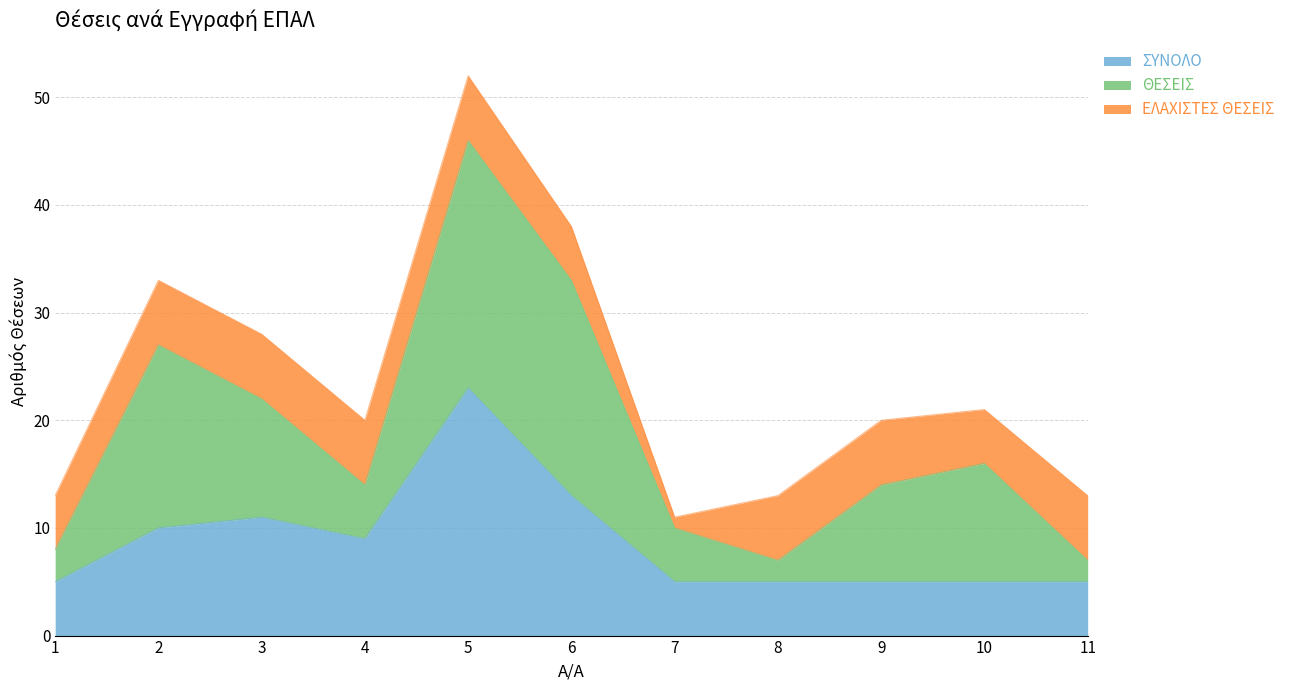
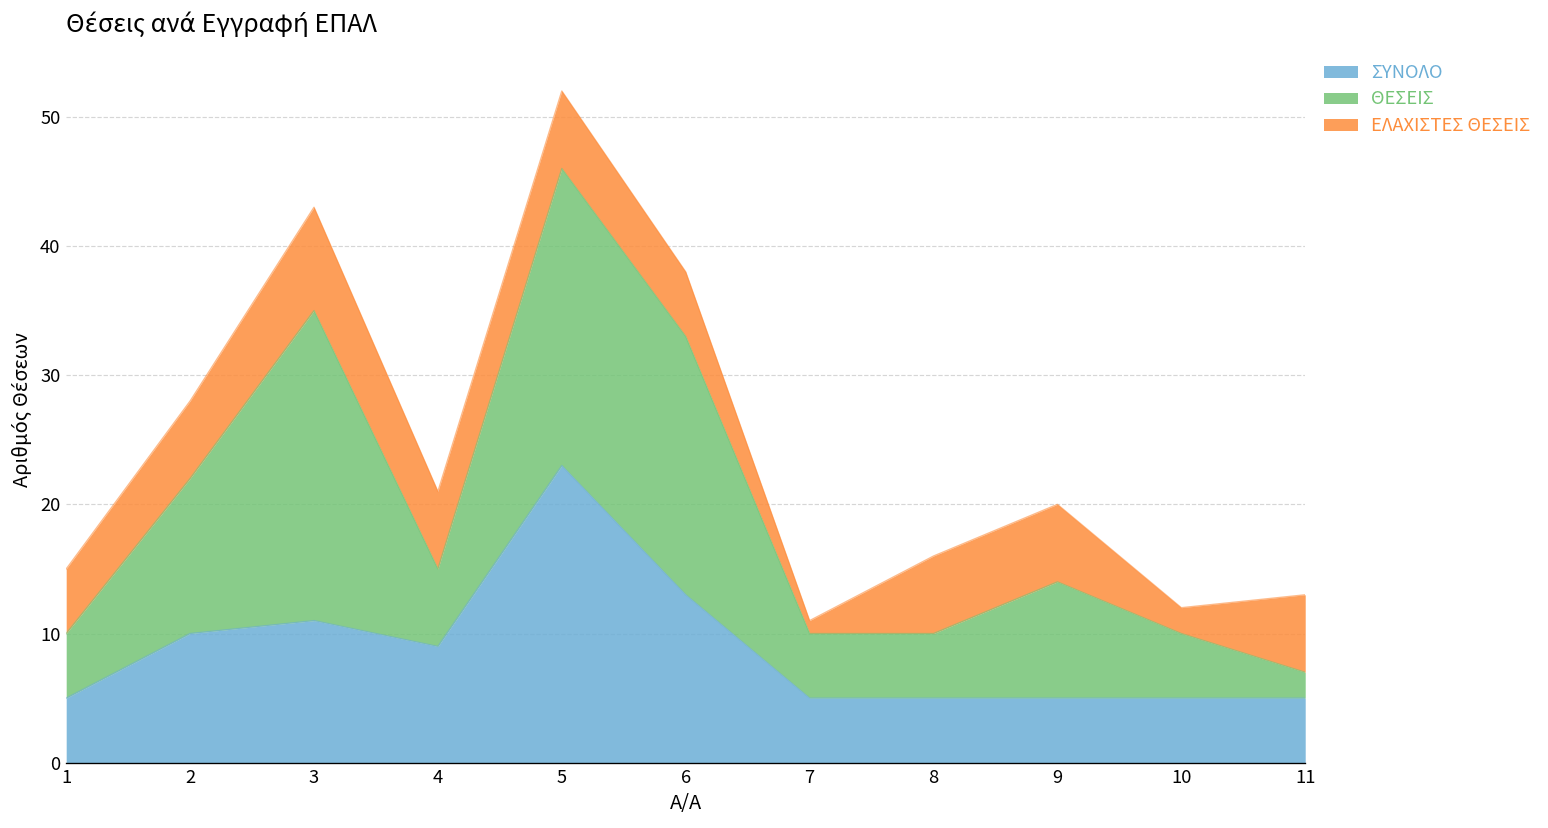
  {
    "ΣΥΝΟΛΟ": {
      "1": 5,
      "2": 10,
      "3": 11,
      "4": 9,
      "5": 23,
      "6": 13,
      "7": 5,
      "8": 5,
      "9": 5,
      "10": 5,
      "11": 5
    },
    "ΘΕΣΕΙΣ": {
-     "1": 3,
-     "2": 17,
-     "3": 11,
-     "4": 5,
+     "1": 5,
+     "2": 12,
+     "3": 24,
+     "4": 6,
      "5": 23,
      "6": 20,
      "7": 5,
-     "8": 2,
+     "8": 5,
      "9": 9,
-     "10": 11,
+     "10": 5,
      "11": 2
    },
    "ΕΛΑΧΙΣΤΕΣ ΘΕΣΕΙΣ": {
      "1": 5,
      "2": 6,
-     "3": 6,
+     "3": 8,
      "4": 6,
      "5": 6,
      "6": 5,
      "7": 1,
      "8": 6,
      "9": 6,
-     "10": 5,
+     "10": 2,
      "11": 6
    }
  }
